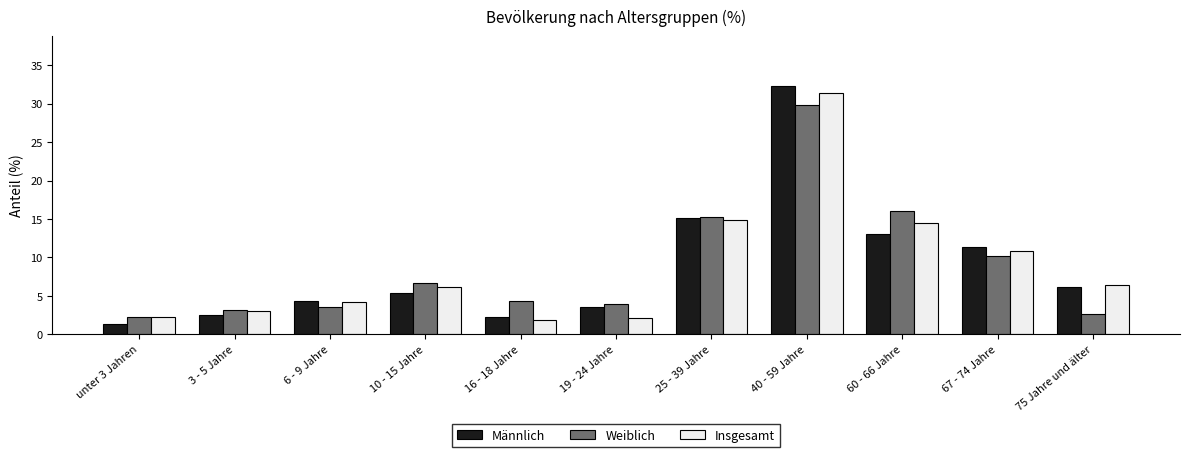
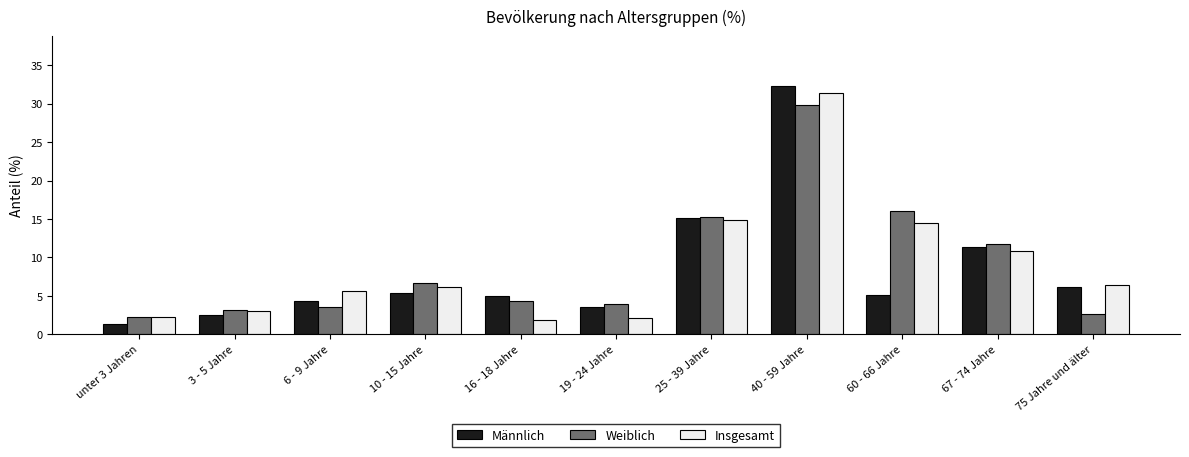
  {
    "Männlich": {
      "unter 3 Jahren": 1,
      "3 - 5 Jahre": 3,
      "6 - 9 Jahre": 4,
      "10 - 15 Jahre": 5,
-     "16 - 18 Jahre": 2,
+     "16 - 18 Jahre": 5,
      "19 - 24 Jahre": 4,
      "25 - 39 Jahre": 15,
      "40 - 59 Jahre": 32,
-     "60 - 66 Jahre": 13,
+     "60 - 66 Jahre": 5,
      "67 - 74 Jahre": 11,
      "75 Jahre und älter": 6
    },
    "Weiblich": {
      "unter 3 Jahren": 2,
      "3 - 5 Jahre": 3,
      "6 - 9 Jahre": 4,
      "10 - 15 Jahre": 7,
      "16 - 18 Jahre": 4,
      "19 - 24 Jahre": 4,
      "25 - 39 Jahre": 15,
      "40 - 59 Jahre": 30,
      "60 - 66 Jahre": 16,
-     "67 - 74 Jahre": 10,
+     "67 - 74 Jahre": 12,
      "75 Jahre und älter": 3
    },
    "Insgesamt": {
      "unter 3 Jahren": 2,
      "3 - 5 Jahre": 3,
-     "6 - 9 Jahre": 4,
+     "6 - 9 Jahre": 6,
      "10 - 15 Jahre": 6,
      "16 - 18 Jahre": 2,
      "19 - 24 Jahre": 2,
      "25 - 39 Jahre": 15,
      "40 - 59 Jahre": 31,
      "60 - 66 Jahre": 15,
      "67 - 74 Jahre": 11,
      "75 Jahre und älter": 6
    }
  }
